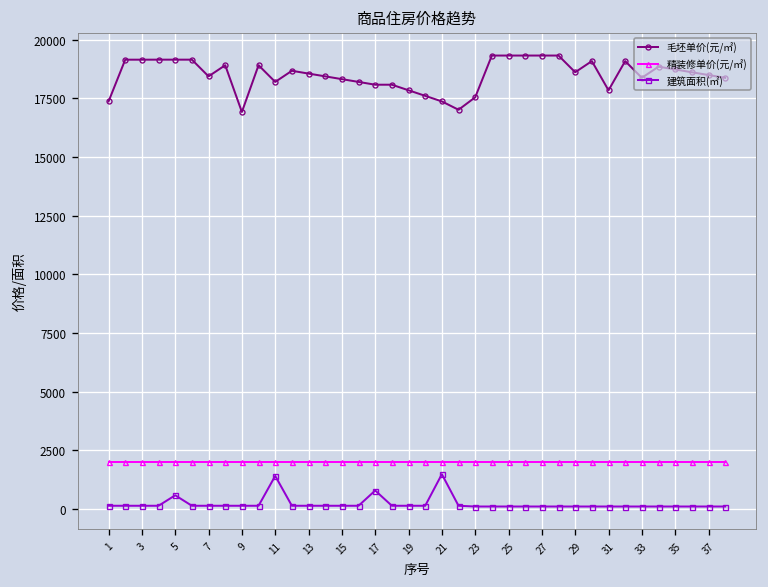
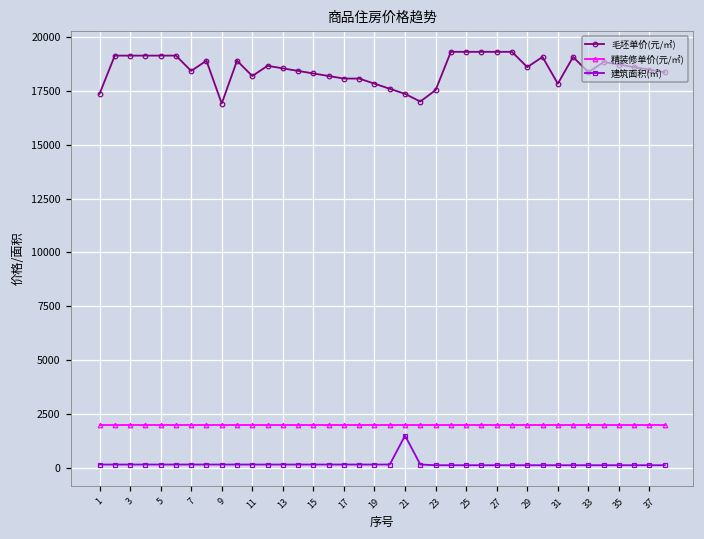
  {
    "毛坯单价(元/㎡)": {
      "1": 17400,
      "3": 19100,
      "5": 19100,
      "7": 18400,
      "9": 16900,
      "11": 18200,
      "13": 18600,
      "15": 18300,
      "17": 18100,
      "19": 17800,
      "21": 17400,
      "23": 17500,
      "25": 19300,
      "27": 19300,
      "29": 18600,
      "31": 17800
    },
    "精装修单价(元/㎡)": {
      "1": 2000,
      "3": 2000,
      "5": 2000,
      "7": 2000,
      "9": 2000,
      "11": 2000,
      "13": 2000,
      "15": 2000,
      "17": 2000,
      "19": 2000,
      "21": 2000,
      "23": 2000,
      "25": 2000,
      "27": 2000,
      "29": 2000,
      "31": 2000,
      "33": 2000,
      "35": 2000,
      "37": 2000
    },
    "建筑面积(㎡)": {
      "1": 100,
      "3": 100,
-     "5": 600,
+     "5": 100,
      "7": 100,
      "9": 100,
-     "11": 1400,
+     "11": 100,
      "13": 100,
      "15": 100,
-     "17": 800,
+     "17": 100,
      "19": 100,
      "21": 1500,
      "23": 100,
      "25": 100,
      "27": 100,
      "29": 100,
      "31": 100,
      "33": 100,
      "35": 100,
      "37": 100
    }
  }
